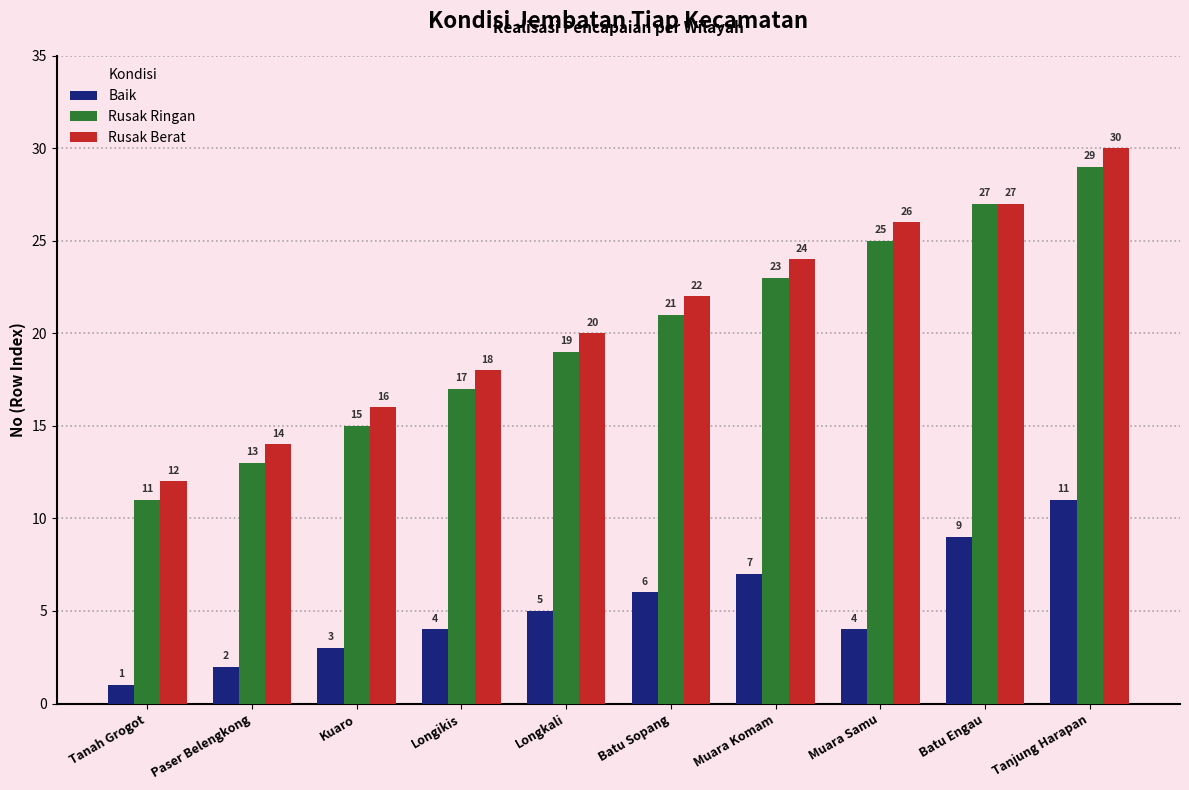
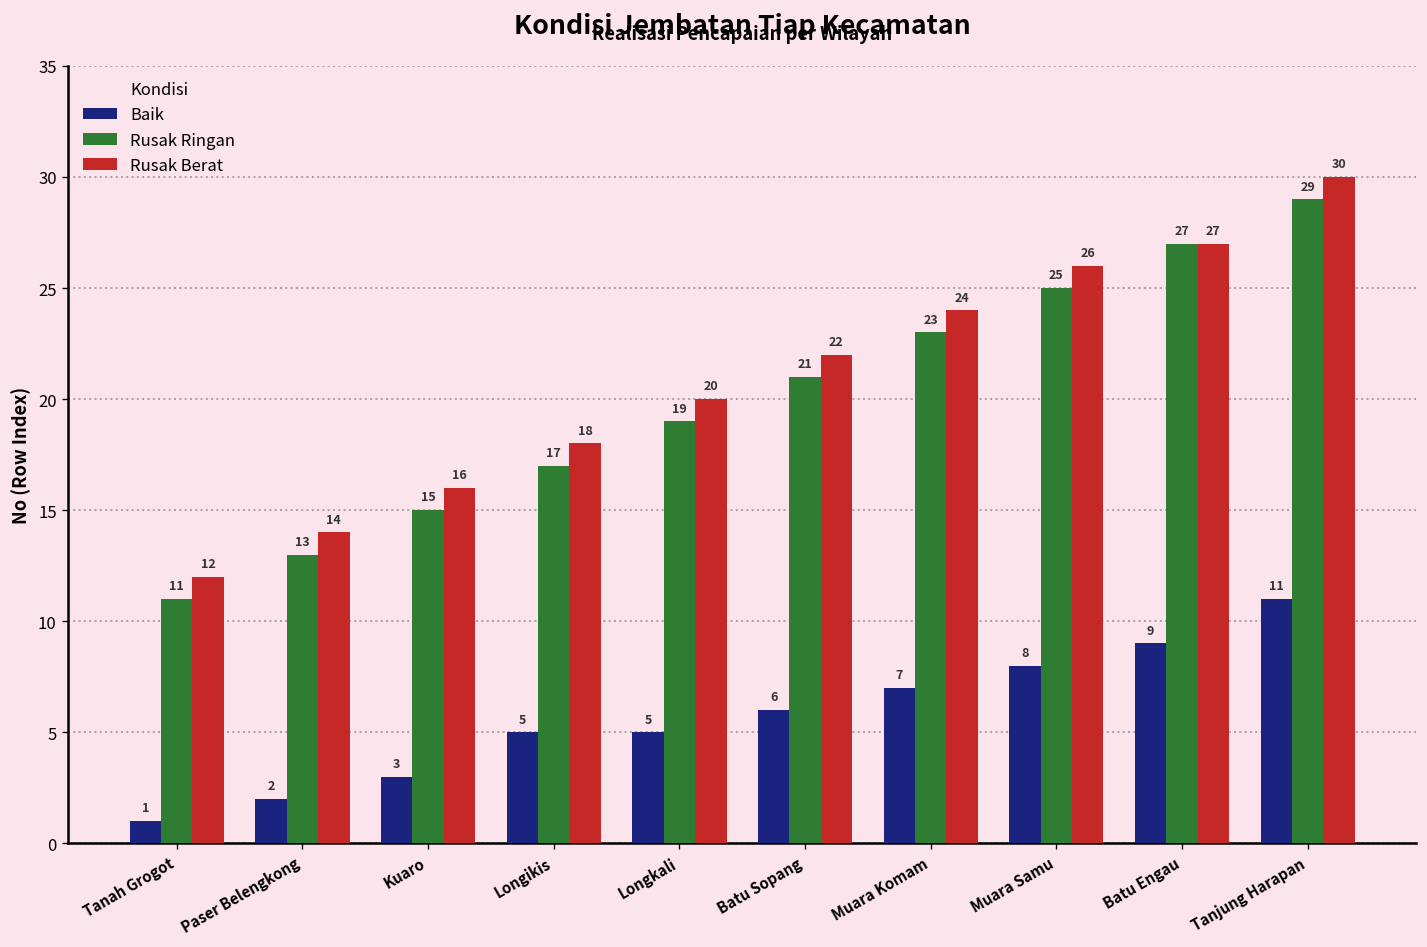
  {
    "Baik": {
      "Tanah Grogot": 1,
      "Paser Belengkong": 2,
      "Kuaro": 3,
-     "Longikis": 4,
+     "Longikis": 5,
      "Longkali": 5,
      "Batu Sopang": 6,
      "Muara Komam": 7,
-     "Muara Samu": 4,
+     "Muara Samu": 8,
      "Batu Engau": 9,
      "Tanjung Harapan": 11
    },
    "Rusak Ringan": {
      "Tanah Grogot": 11,
      "Paser Belengkong": 13,
      "Kuaro": 15,
      "Longikis": 17,
      "Longkali": 19,
      "Batu Sopang": 21,
      "Muara Komam": 23,
      "Muara Samu": 25,
      "Batu Engau": 27,
      "Tanjung Harapan": 29
    },
    "Rusak Berat": {
      "Tanah Grogot": 12,
      "Paser Belengkong": 14,
      "Kuaro": 16,
      "Longikis": 18,
      "Longkali": 20,
      "Batu Sopang": 22,
      "Muara Komam": 24,
      "Muara Samu": 26,
      "Batu Engau": 27,
      "Tanjung Harapan": 30
    }
  }
